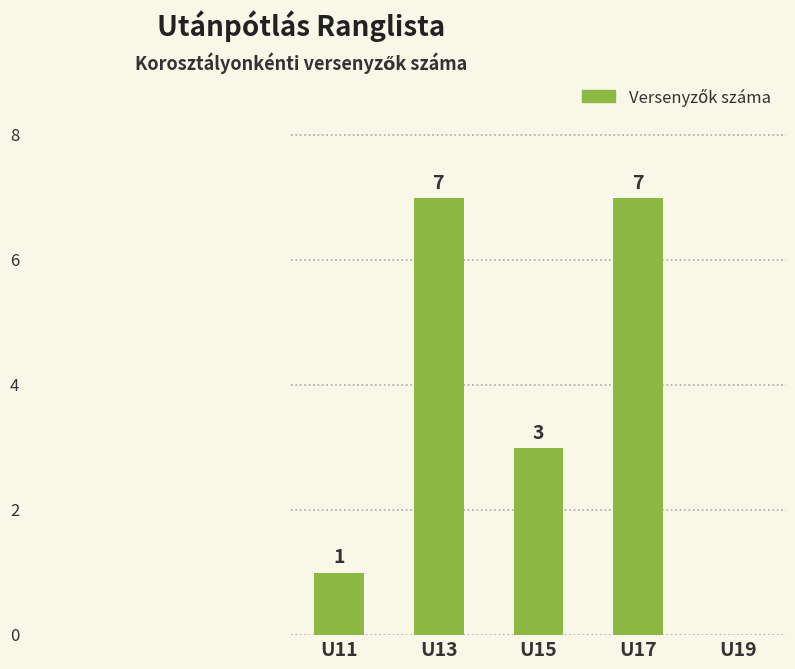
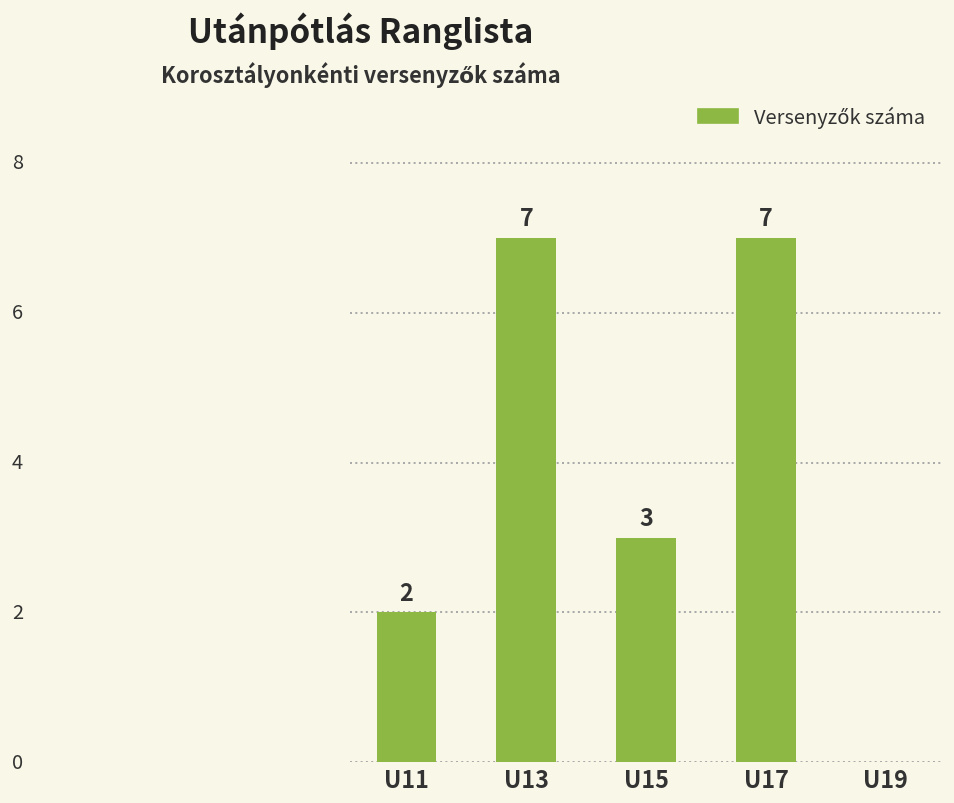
  {
-   "U11": 1,
+   "U11": 2,
    "U13": 7,
    "U15": 3,
    "U17": 7
  }
